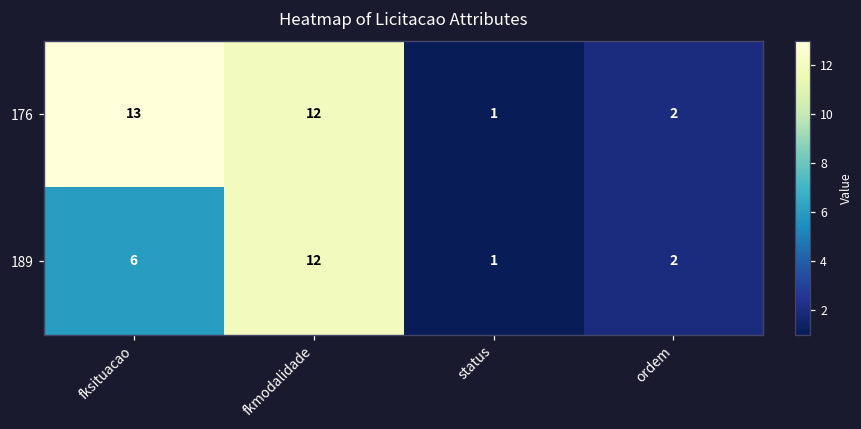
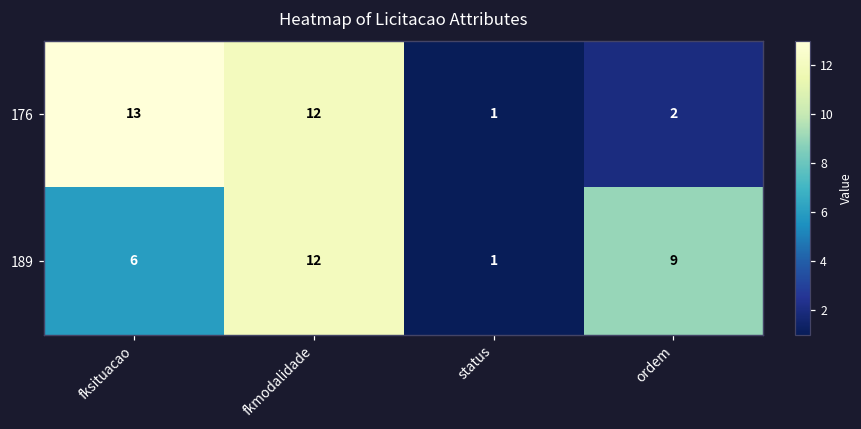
  {
    "176": {
      "fksituacao": 13,
      "fkmodalidade": 12,
      "status": 1,
      "ordem": 2
    },
    "189": {
      "fksituacao": 6,
      "fkmodalidade": 12,
      "status": 1,
-     "ordem": 2
+     "ordem": 9
    }
  }
